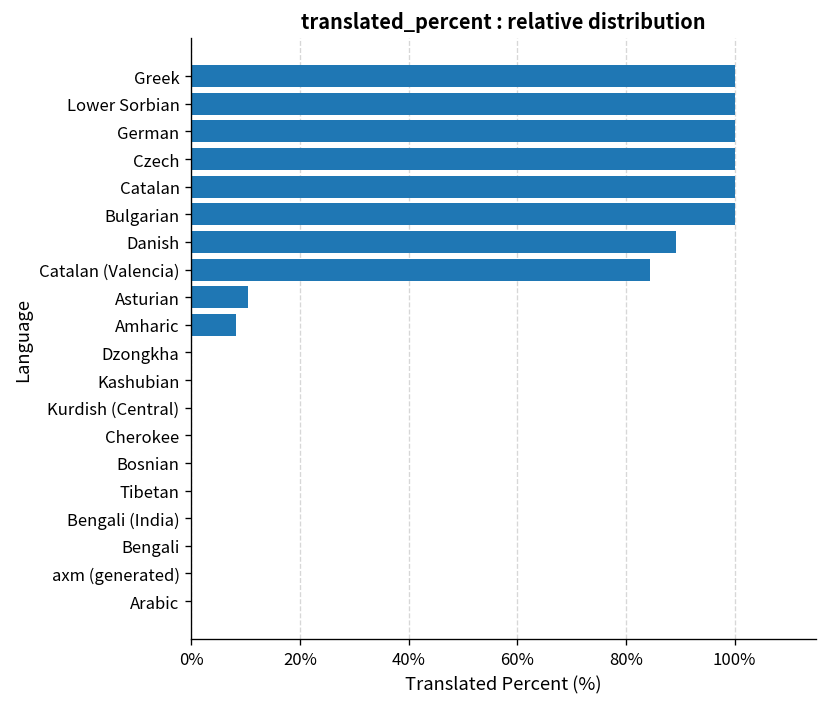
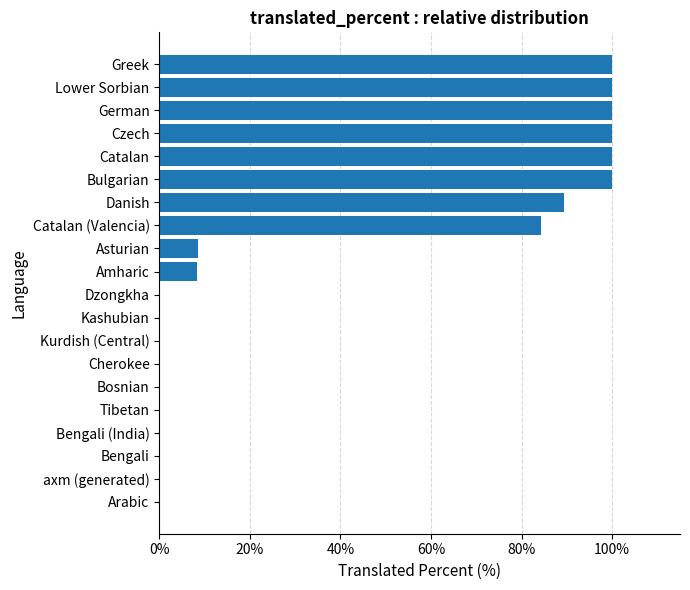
  {
    "Greek": "100%",
    "Lower Sorbian": "100%",
    "German": "100%",
    "Czech": "100%",
    "Catalan": "100%",
    "Bulgarian": "100%",
    "Danish": "89%",
    "Catalan (Valencia)": "84%",
-   "Asturian": "10%",
+   "Asturian": "9%",
    "Amharic": "8%",
    "Dzongkha": "0%",
    "Kashubian": "0%",
    "Kurdish (Central)": "0%",
    "Cherokee": "0%",
    "Bosnian": "0%",
    "Tibetan": "0%",
    "Bengali (India)": "0%",
    "Bengali": "0%",
    "axm (generated)": "0%",
    "Arabic": "0%"
  }
